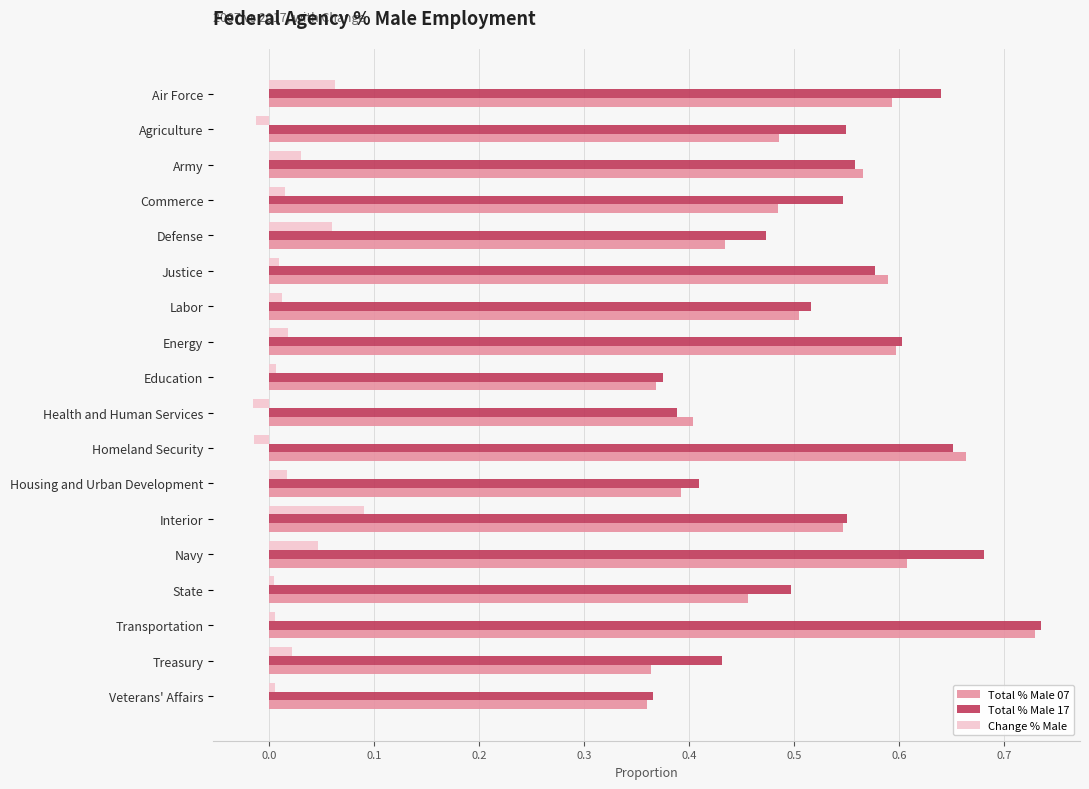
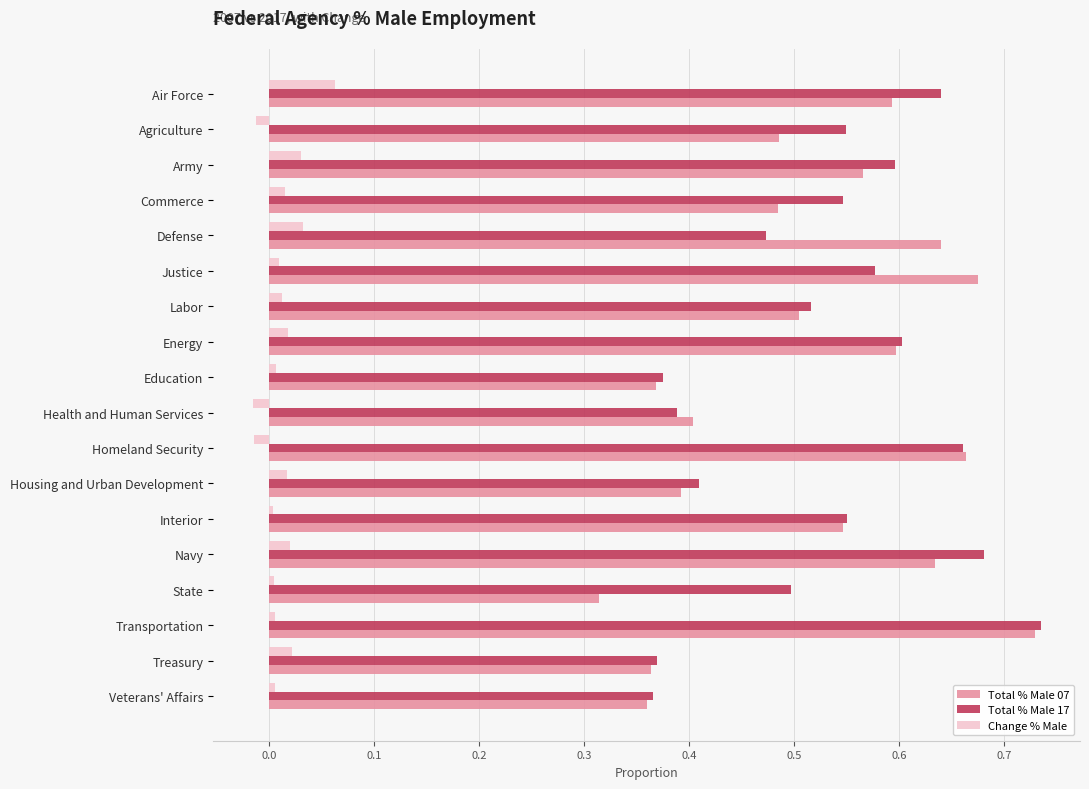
  {
    "Total % Male 07": {
      "Air Force": 0.593,
      "Agriculture": 0.486,
      "Army": 0.566,
      "Commerce": 0.485,
-     "Defense": 0.435,
-     "Justice": 0.590,
+     "Defense": 0.640,
+     "Justice": 0.675,
      "Labor": 0.504,
      "Energy": 0.597,
      "Education": 0.368,
      "Health and Human Services": 0.404,
      "Homeland Security": 0.663,
      "Housing and Urban Development": 0.392,
      "Interior": 0.546,
-     "Navy": 0.607,
-     "State": 0.456,
+     "Navy": 0.634,
+     "State": 0.314,
      "Transportation": 0.729,
      "Treasury": 0.364,
      "Veterans' Affairs": 0.360
    },
    "Total % Male 17": {
      "Air Force": 0.640,
      "Agriculture": 0.550,
-     "Army": 0.558,
+     "Army": 0.597,
      "Commerce": 0.547,
      "Defense": 0.473,
      "Justice": 0.577,
      "Labor": 0.516,
      "Energy": 0.603,
      "Education": 0.375,
      "Health and Human Services": 0.388,
-     "Homeland Security": 0.651,
+     "Homeland Security": 0.661,
      "Housing and Urban Development": 0.410,
      "Interior": 0.550,
      "Navy": 0.681,
      "State": 0.497,
      "Transportation": 0.735,
-     "Treasury": 0.432,
+     "Treasury": 0.369,
      "Veterans' Affairs": 0.365
    },
    "Change % Male": {
      "Air Force": 0.063,
      "Agriculture": -0.012,
      "Army": 0.030,
      "Commerce": 0.015,
-     "Defense": 0.060,
+     "Defense": 0.033,
      "Justice": 0.010,
      "Labor": 0.012,
      "Energy": 0.018,
      "Education": 0.007,
      "Health and Human Services": -0.016,
      "Homeland Security": -0.014,
      "Housing and Urban Development": 0.017,
-     "Interior": 0.090,
-     "Navy": 0.047,
+     "Interior": 0.004,
+     "Navy": 0.020,
      "State": 0.004,
      "Transportation": 0.005,
      "Treasury": 0.022,
      "Veterans' Affairs": 0.006
    }
  }
